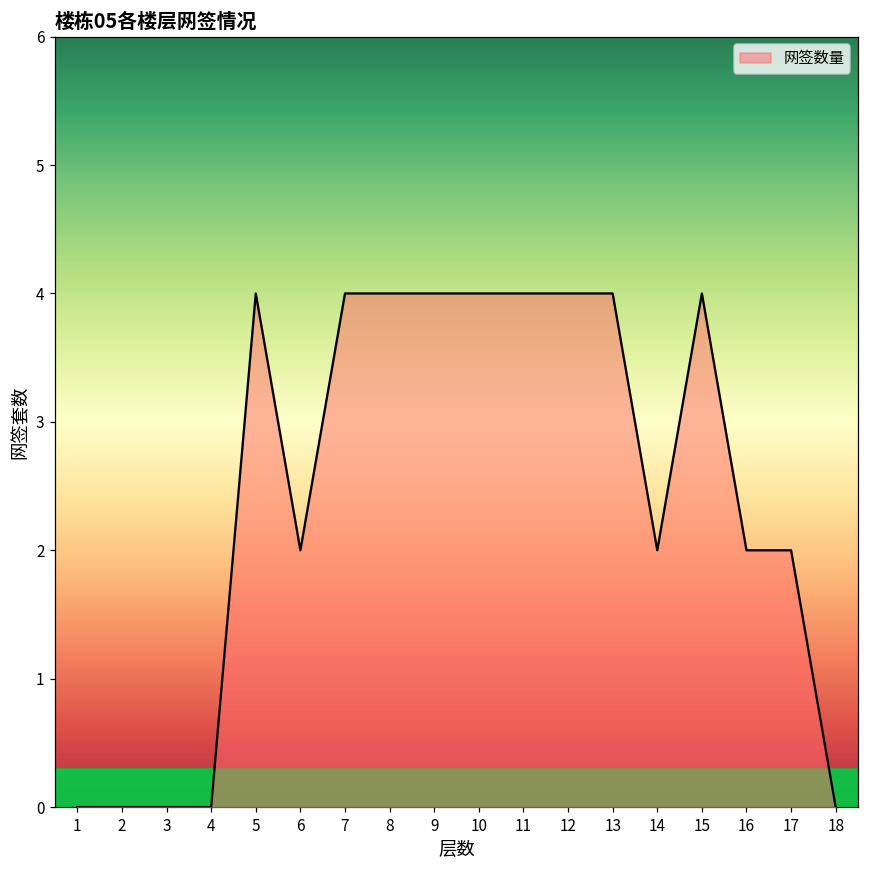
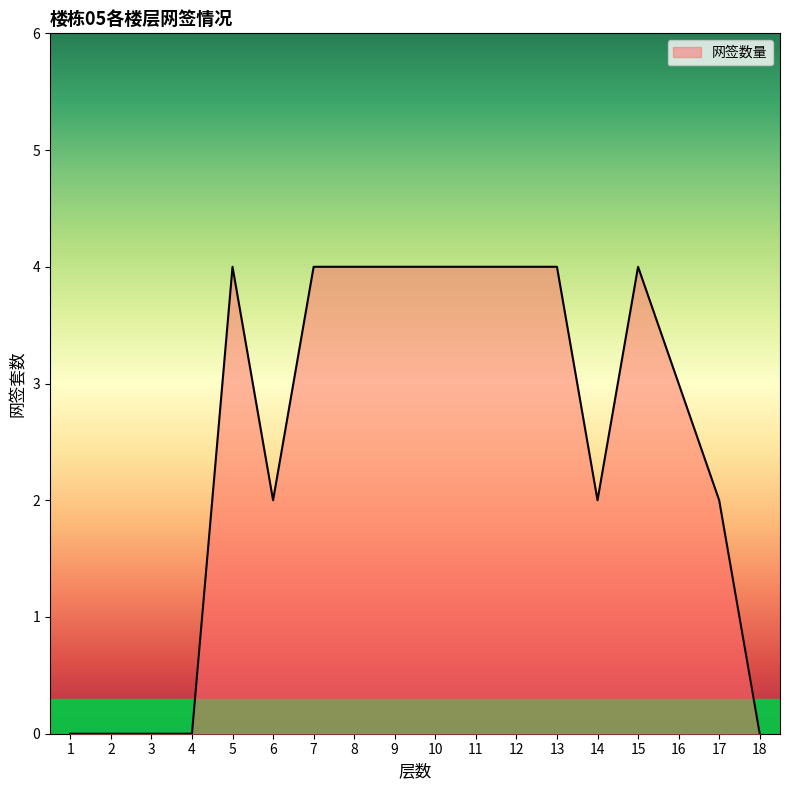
  {
    "5": 4,
    "6": 2,
    "7": 4,
    "8": 4,
    "9": 4,
    "10": 4,
    "11": 4,
    "12": 4,
    "13": 4,
    "14": 2,
    "15": 4,
-   "16": 2,
+   "16": 3,
    "17": 2
  }
